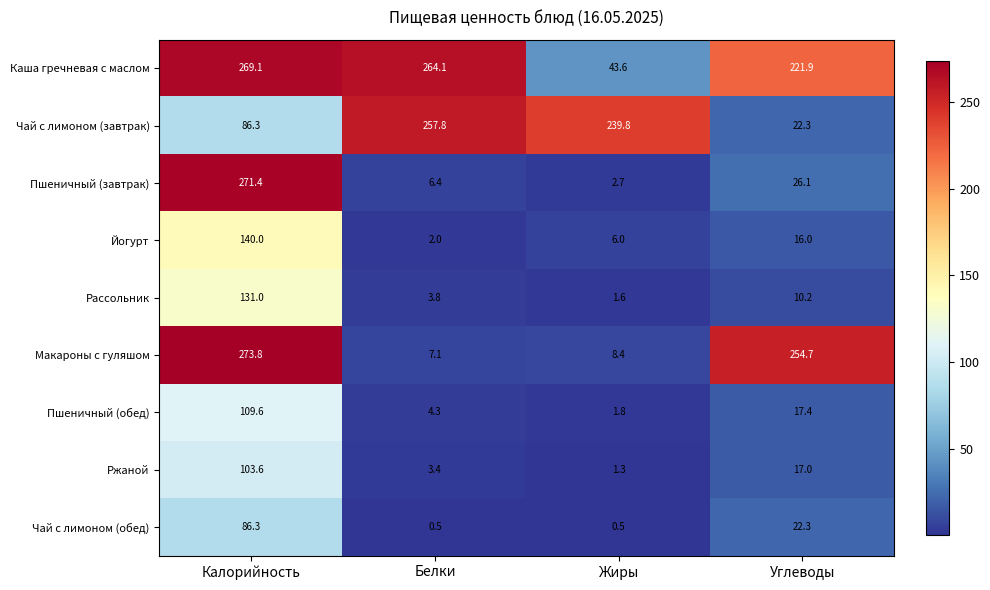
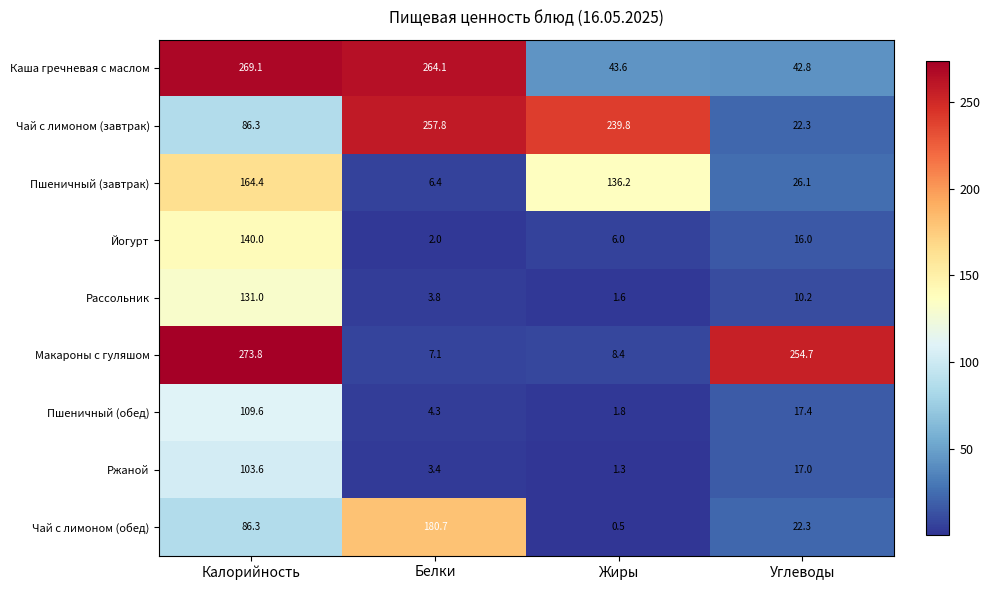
  {
    "Каша гречневая с маслом": {
      "Калорийность": 269.1,
      "Белки": 264.1,
      "Жиры": 43.6,
-     "Углеводы": 221.9
+     "Углеводы": 42.8
    },
    "Чай с лимоном (завтрак)": {
      "Калорийность": 86.3,
      "Белки": 257.8,
      "Жиры": 239.8,
      "Углеводы": 22.3
    },
    "Пшеничный (завтрак)": {
-     "Калорийность": 271.4,
+     "Калорийность": 164.4,
      "Белки": 6.4,
-     "Жиры": 2.7,
+     "Жиры": 136.2,
      "Углеводы": 26.1
    },
    "Йогурт": {
      "Калорийность": 140.0,
      "Белки": 2.0,
      "Жиры": 6.0,
      "Углеводы": 16.0
    },
    "Рассольник": {
      "Калорийность": 131.0,
      "Белки": 3.8,
      "Жиры": 1.6,
      "Углеводы": 10.2
    },
    "Макароны с гуляшом": {
      "Калорийность": 273.8,
      "Белки": 7.1,
      "Жиры": 8.4,
      "Углеводы": 254.7
    },
    "Пшеничный (обед)": {
      "Калорийность": 109.6,
      "Белки": 4.3,
      "Жиры": 1.8,
      "Углеводы": 17.4
    },
    "Ржаной": {
      "Калорийность": 103.6,
      "Белки": 3.4,
      "Жиры": 1.3,
      "Углеводы": 17.0
    },
    "Чай с лимоном (обед)": {
      "Калорийность": 86.3,
-     "Белки": 0.5,
+     "Белки": 180.7,
      "Жиры": 0.5,
      "Углеводы": 22.3
    }
  }
